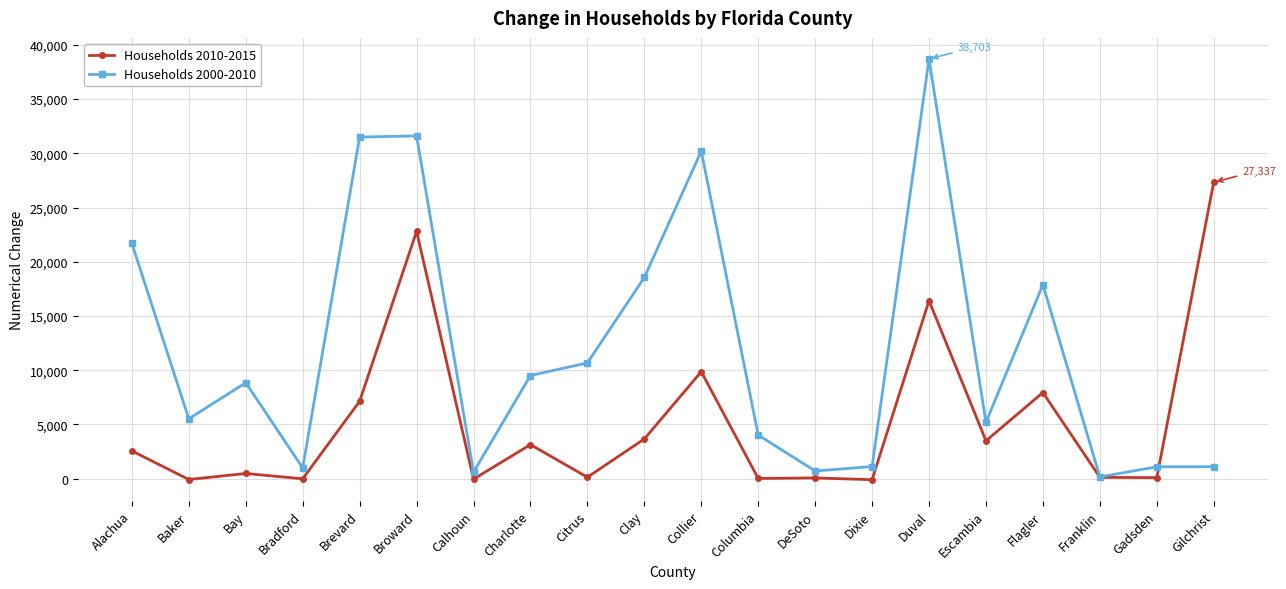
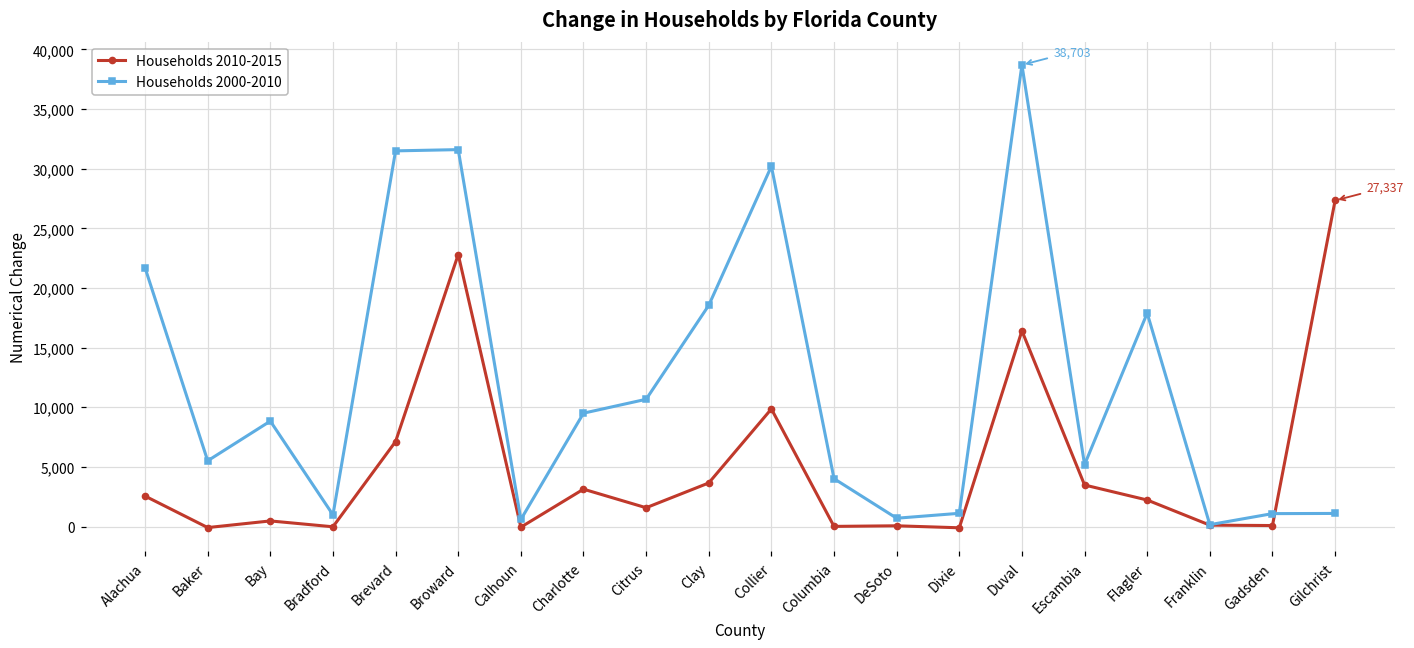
  {
    "Households 2010-2015": {
      "Alachua": "2,600",
      "Baker": "-100",
      "Bay": "500",
      "Bradford": "0",
      "Brevard": "7,100",
      "Broward": "22,800",
      "Calhoun": "-100",
      "Charlotte": "3,100",
-     "Citrus": "100",
+     "Citrus": "1,600",
      "Clay": "3,700",
      "Collier": "9,900",
      "Columbia": "0",
      "DeSoto": "100",
      "Dixie": "-100",
      "Duval": "16,400",
      "Escambia": "3,500",
-     "Flagler": "7,900",
+     "Flagler": "2,200",
      "Gadsden": "100"
    },
    "Households 2000-2010": {
      "Duval": "38,703"
    }
  }
